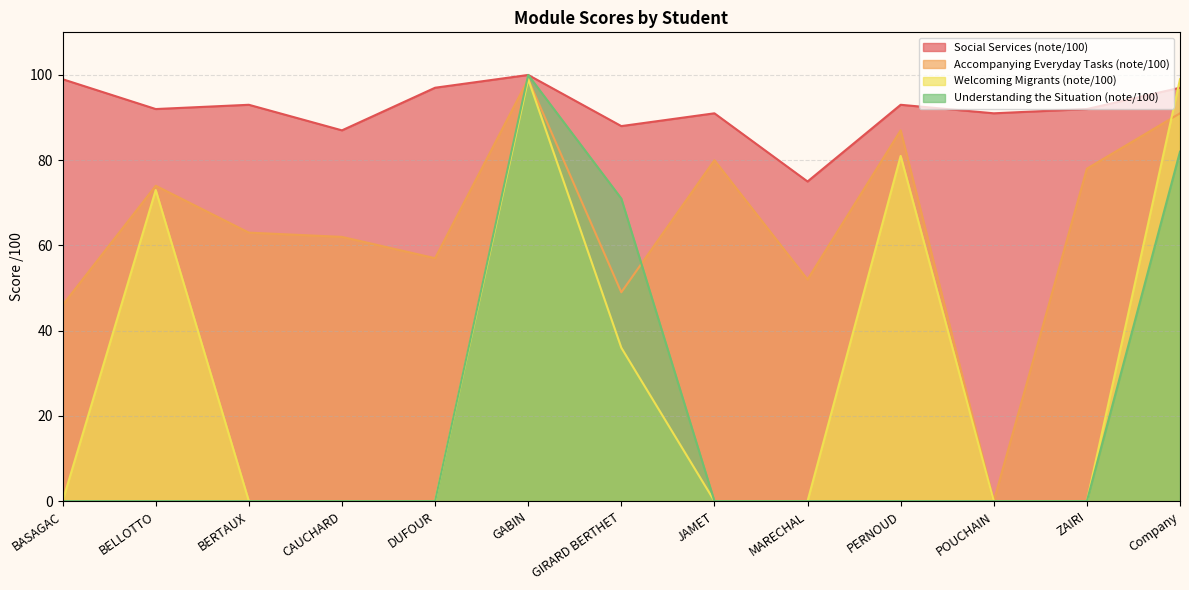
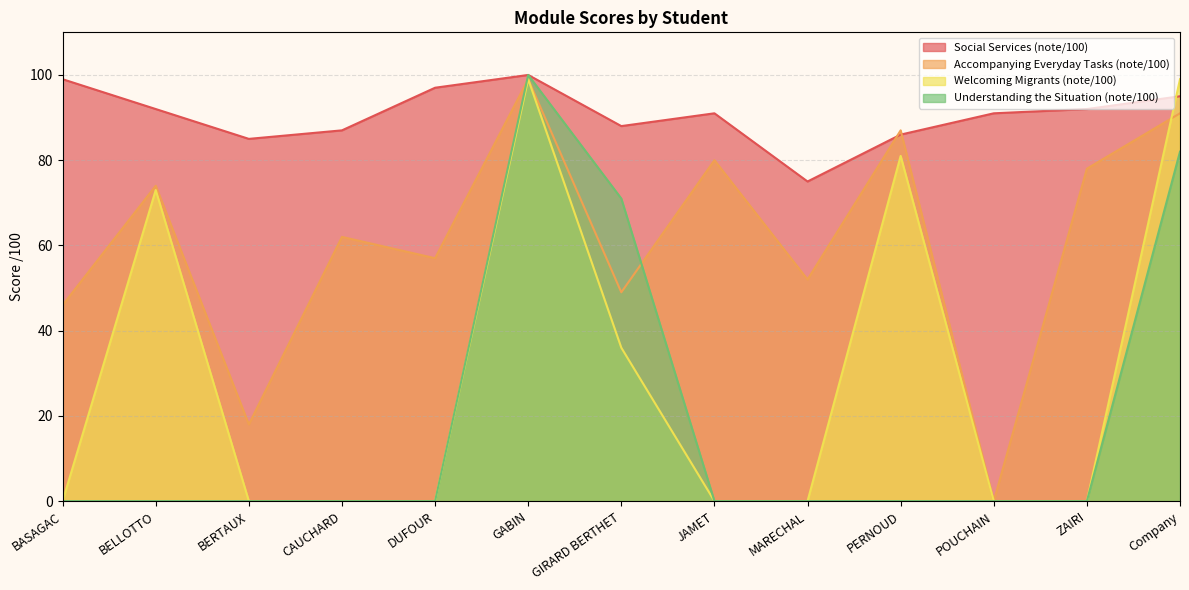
  {
    "Social Services (note/100)": {
      "BASAGAC": 99,
      "BELLOTTO": 92,
-     "BERTAUX": 93,
+     "BERTAUX": 85,
      "CAUCHARD": 87,
      "DUFOUR": 97,
      "GIRARD BERTHET": 88,
      "JAMET": 91,
      "MARECHAL": 75,
-     "PERNOUD": 93,
+     "PERNOUD": 86,
      "POUCHAIN": 91,
      "ZAIRI": 92,
-     "Company": 97
+     "Company": 95
    },
    "Accompanying Everyday Tasks (note/100)": {
      "BASAGAC": 46,
      "BELLOTTO": 74,
-     "BERTAUX": 63,
+     "BERTAUX": 18,
      "CAUCHARD": 62,
      "DUFOUR": 57,
      "GIRARD BERTHET": 49,
      "JAMET": 80,
      "MARECHAL": 52,
      "PERNOUD": 87,
      "ZAIRI": 78,
      "Company": 91
    },
    "Welcoming Migrants (note/100)": {
      "BELLOTTO": 73,
      "GIRARD BERTHET": 36,
      "PERNOUD": 81,
      "Company": 99
    },
    "Understanding the Situation (note/100)": {
      "BELLOTTO": 0,
      "GIRARD BERTHET": 71,
      "PERNOUD": 0,
      "Company": 82
    }
  }
